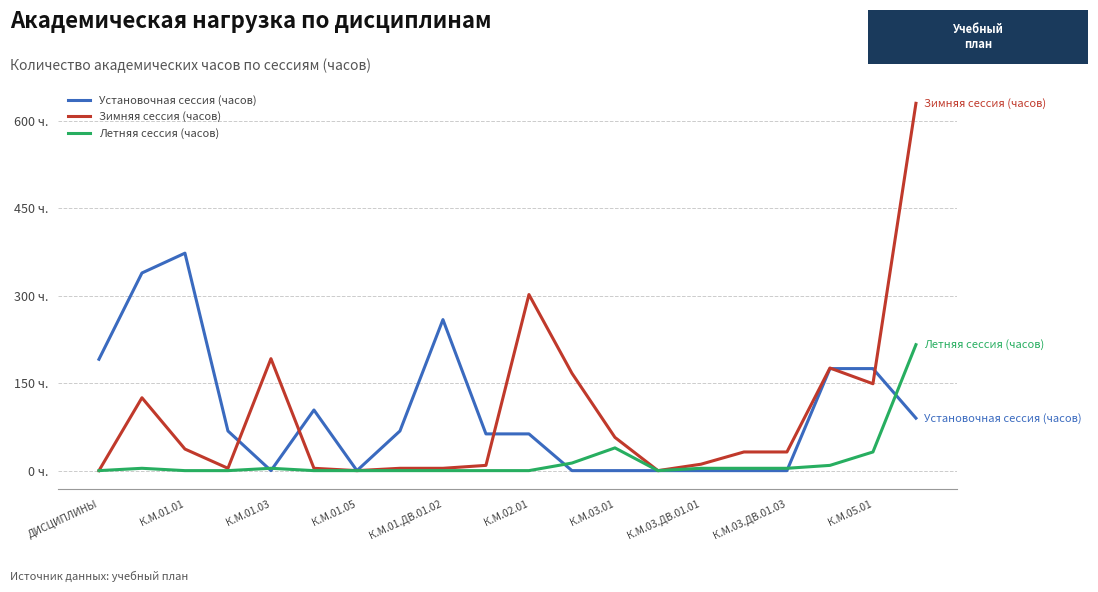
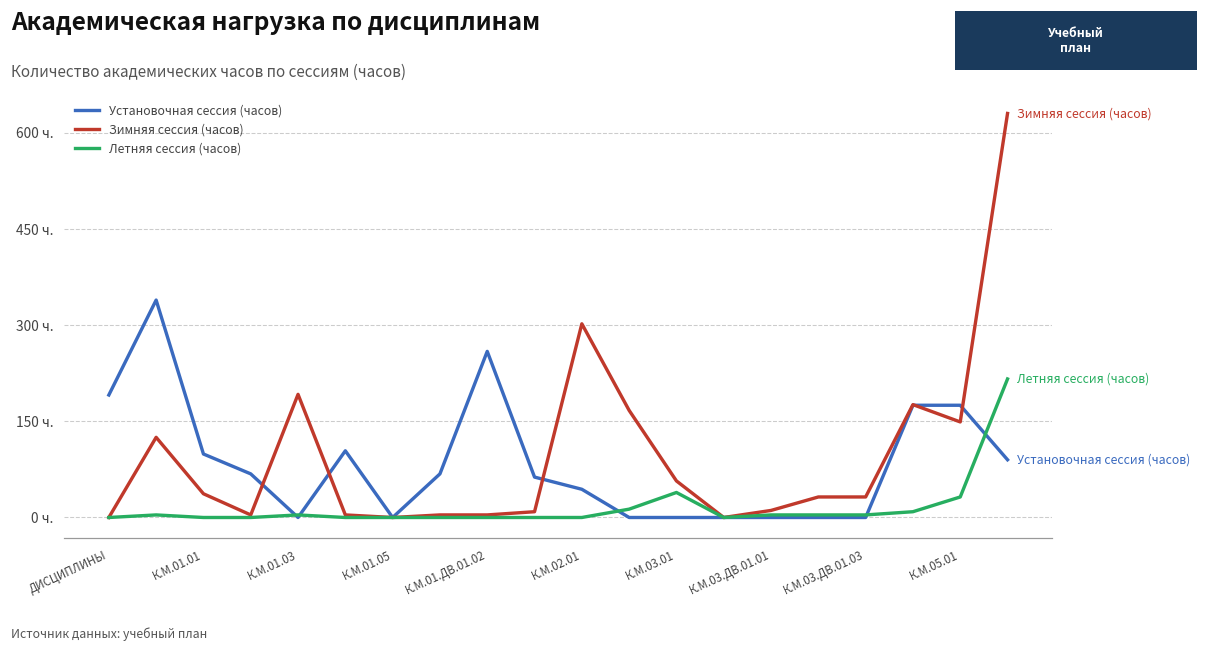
  {
    "Установочная сессия (часов)": {
      "ДИСЦИПЛИНЫ": "190 ч.",
-     "К.М.01.01": "370 ч.",
+     "К.М.01.01": "100 ч.",
      "К.М.01.ДВ.01.02": "260 ч.",
-     "К.М.02.01": "60 ч.",
+     "К.М.02.01": "40 ч.",
      "К.М.03.01": "0 ч.",
      "К.М.05.01": "180 ч."
    },
    "Зимняя сессия (часов)": {
      "К.М.01.01": "40 ч.",
      "К.М.01.03": "190 ч.",
      "К.М.02.01": "300 ч.",
      "К.М.03.01": "60 ч.",
      "К.М.03.ДВ.01.01": "10 ч.",
      "К.М.03.ДВ.01.03": "30 ч.",
      "К.М.05.01": "150 ч."
    },
    "Летняя сессия (часов)": {
      "К.М.01.01": "0 ч.",
      "К.М.02.01": "0 ч.",
      "К.М.03.01": "40 ч.",
      "К.М.05.01": "30 ч."
    }
  }
